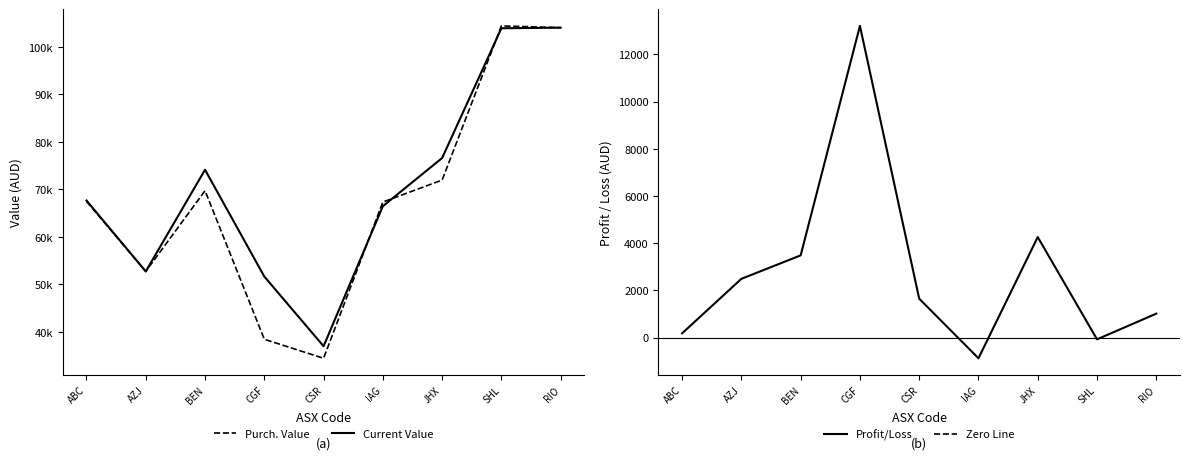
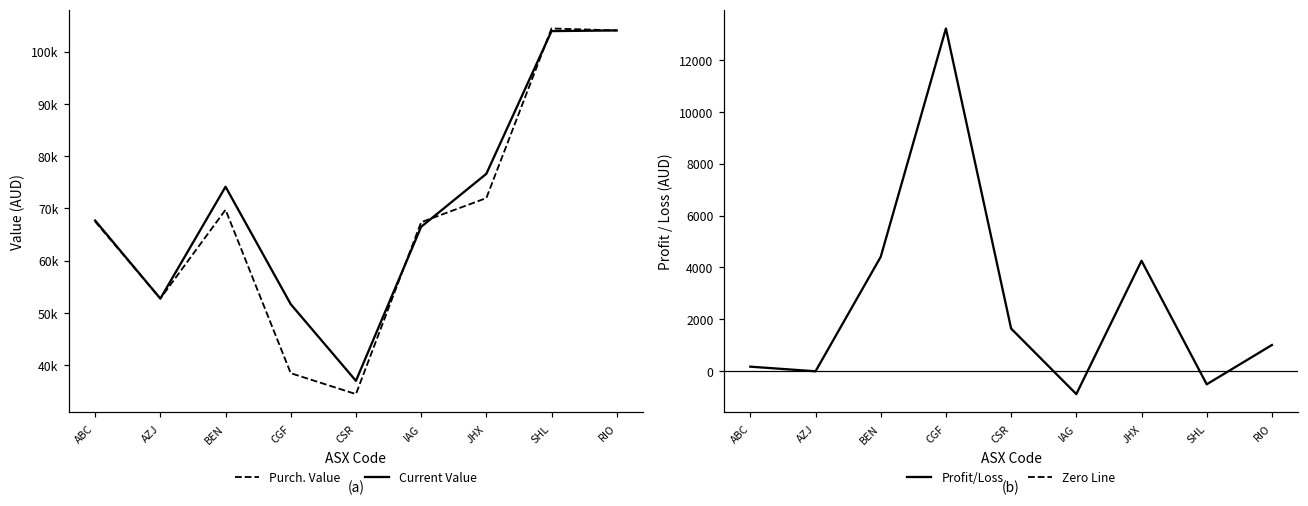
  {
    "(b)": {
      "ABC": 200,
-     "AZJ": 2500,
-     "BEN": 3500,
+     "AZJ": 0,
+     "BEN": 4400,
      "CGF": 13200,
      "CSR": 1600,
      "IAG": -900,
      "JHX": 4300,
-     "SHL": -100,
+     "SHL": -500,
      "RIO": 1000
    }
  }
